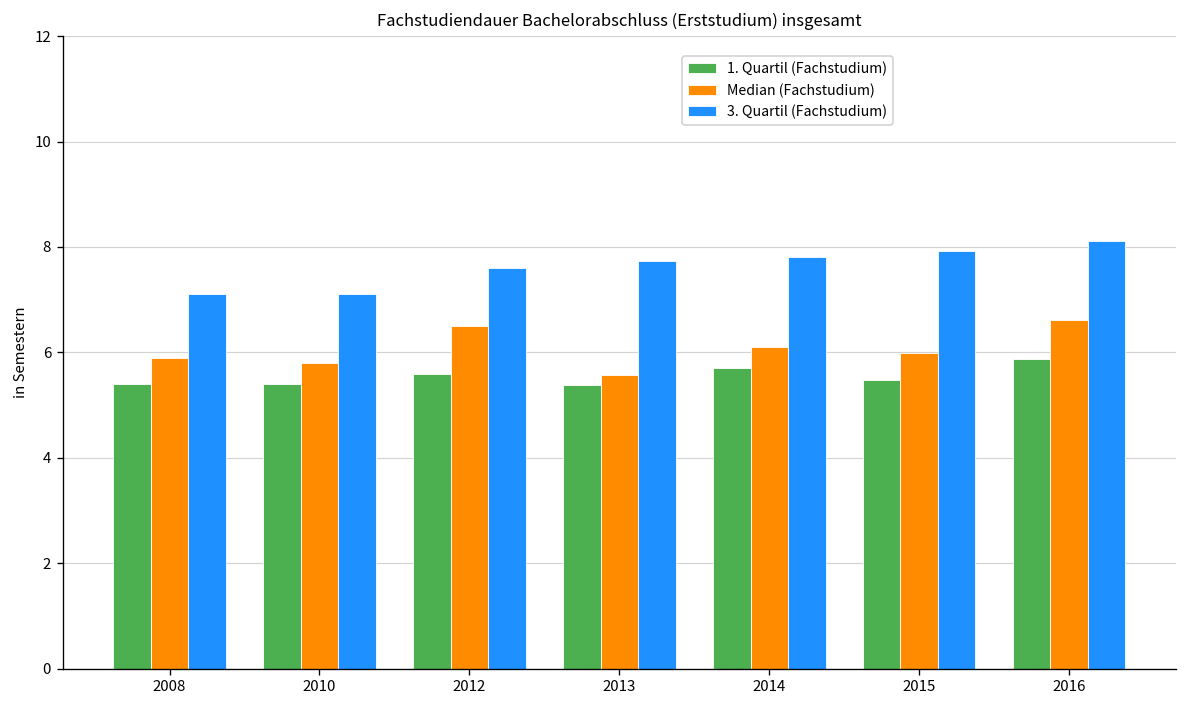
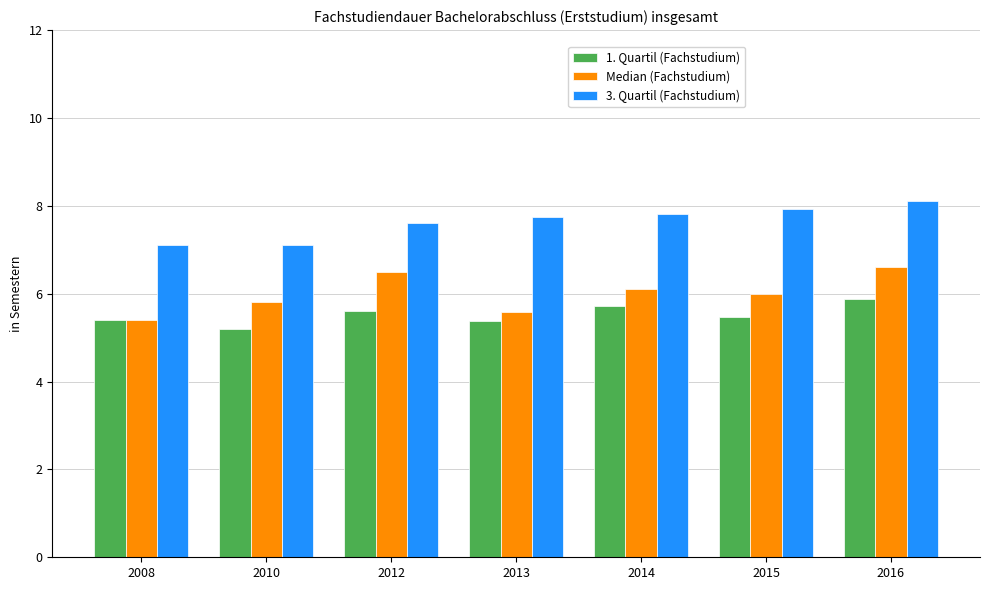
  {
    "1. Quartil (Fachstudium)": {
      "2008": 5.4,
-     "2010": 5.4,
+     "2010": 5.2,
      "2012": 5.6,
      "2013": 5.4,
      "2014": 5.7,
      "2015": 5.5,
      "2016": 5.9
    },
    "Median (Fachstudium)": {
-     "2008": 5.9,
+     "2008": 5.4,
      "2010": 5.8,
      "2012": 6.5,
      "2013": 5.6,
      "2014": 6.1,
      "2015": 6.0,
      "2016": 6.6
    },
    "3. Quartil (Fachstudium)": {
      "2008": 7.1,
      "2010": 7.1,
      "2012": 7.6,
      "2013": 7.7,
      "2014": 7.8,
      "2015": 7.9,
      "2016": 8.1
    }
  }
